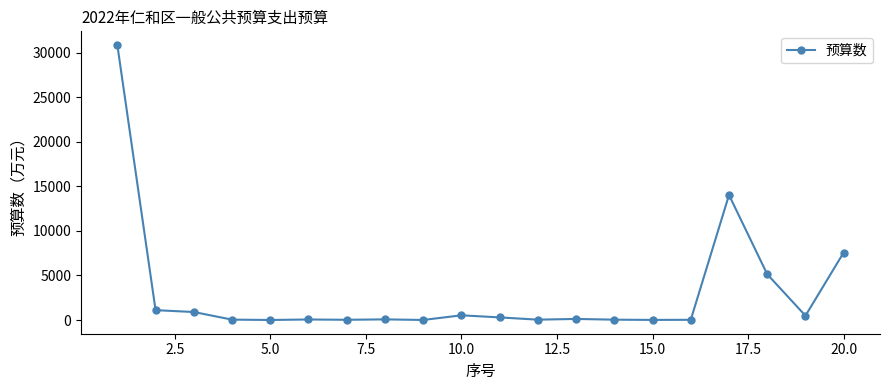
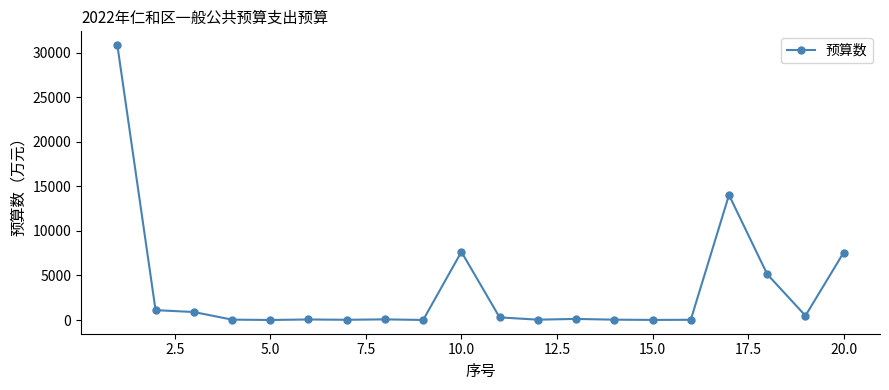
  {
    "5.0": 0,
-   "10.0": 1000,
+   "10.0": 8000,
    "15.0": 0,
    "20.0": 8000
  }
